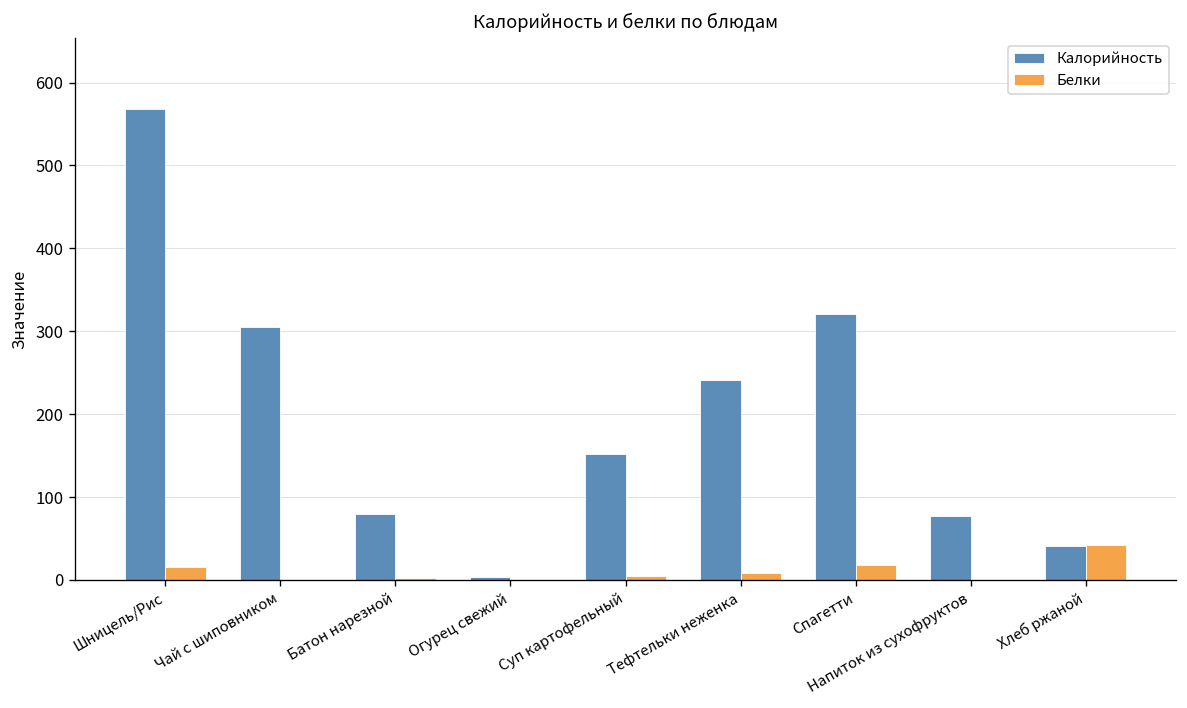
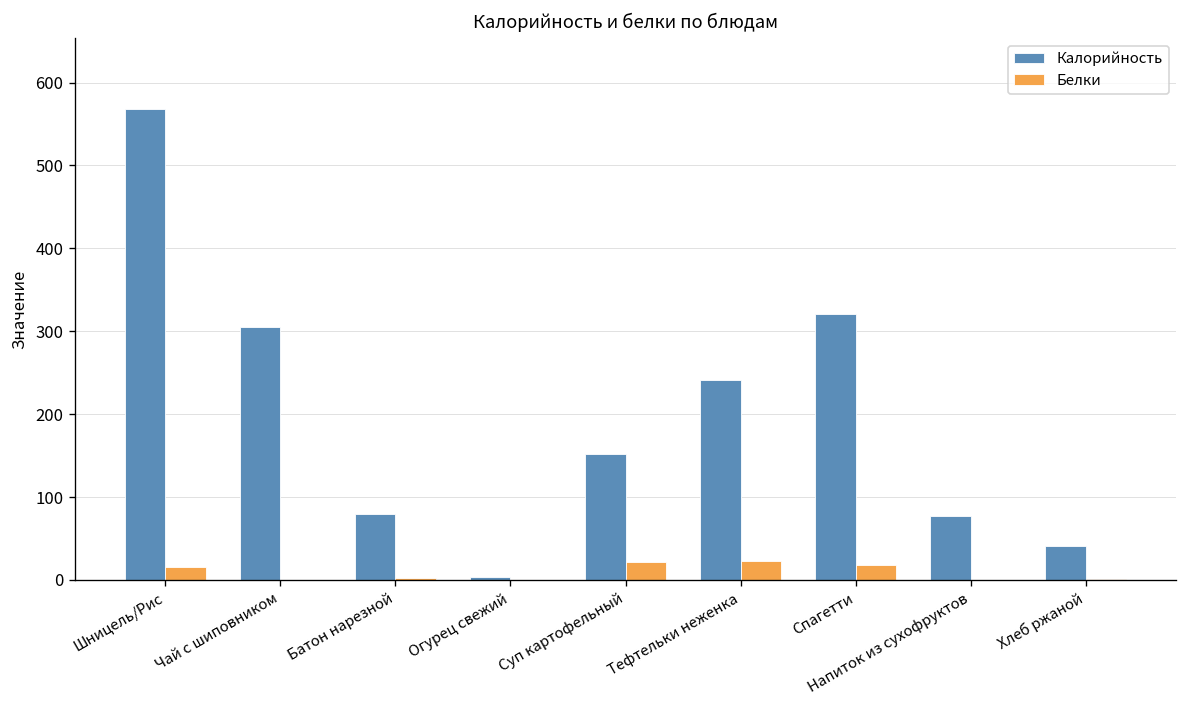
  {
    "Калорийность": {
      "Шницель/Рис": 570,
      "Чай с шиповником": 310,
      "Батон нарезной": 80,
      "Суп картофельный": 150,
      "Тефтельки неженка": 240,
      "Спагетти": 320,
      "Напиток из сухофруктов": 80,
      "Хлеб ржаной": 40
    },
    "Белки": {
      "Шницель/Рис": 20,
      "Огурец свежий": 0,
-     "Суп картофельный": 0,
-     "Тефтельки неженка": 10,
+     "Суп картофельный": 20,
+     "Тефтельки неженка": 20,
      "Спагетти": 20,
      "Напиток из сухофруктов": 0,
-     "Хлеб ржаной": 40
+     "Хлеб ржаной": 0
    }
  }
